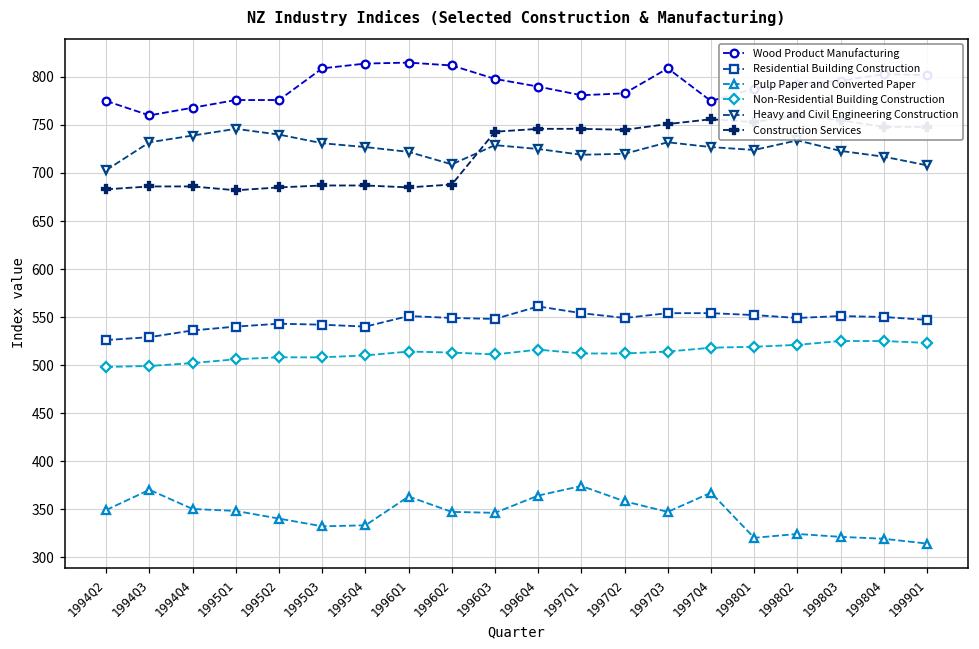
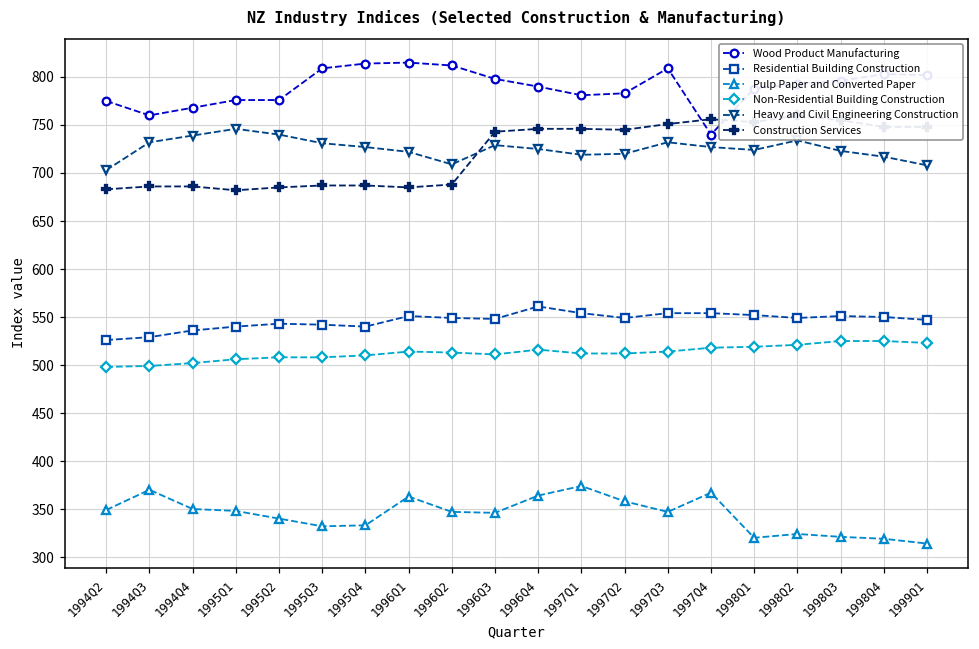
  {
    "Wood Product Manufacturing": {
      "1994Q2": 780,
      "1994Q3": 760,
      "1994Q4": 770,
      "1995Q1": 780,
      "1995Q2": 780,
      "1995Q3": 810,
      "1995Q4": 810,
      "1996Q1": 820,
      "1996Q2": 810,
      "1996Q3": 800,
      "1996Q4": 790,
      "1997Q1": 780,
      "1997Q2": 780,
      "1997Q3": 810,
-     "1997Q4": 780
+     "1997Q4": 740
    }
  }
